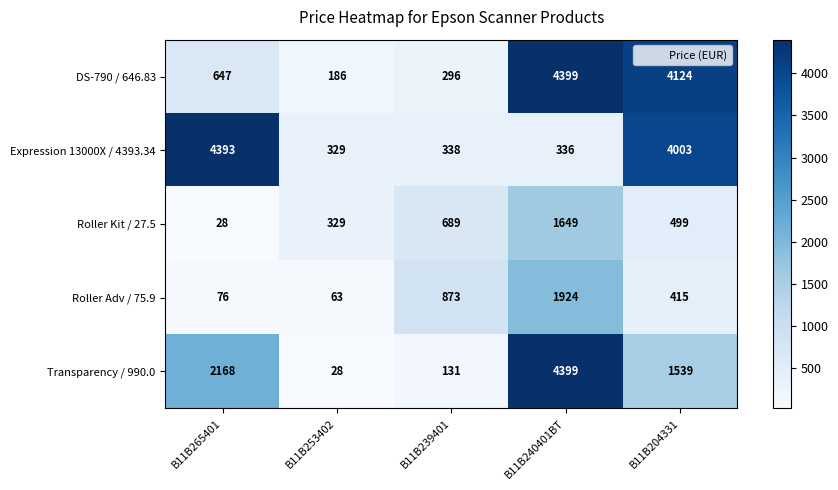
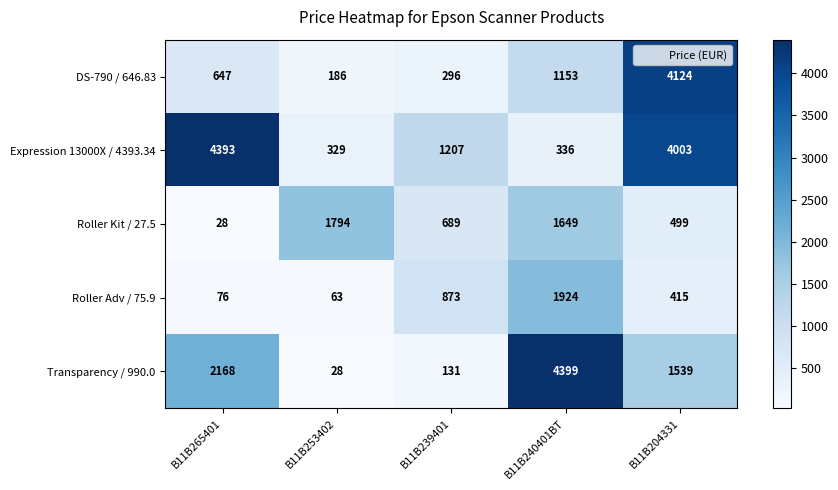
  {
    "DS-790 / 646.83": {
      "B11B265401": 647,
      "B11B253402": 186,
      "B11B239401": 296,
-     "B11B240401BT": 4399,
+     "B11B240401BT": 1153,
      "B11B204331": 4124
    },
    "Expression 13000X / 4393.34": {
      "B11B265401": 4393,
      "B11B253402": 329,
-     "B11B239401": 338,
+     "B11B239401": 1207,
      "B11B240401BT": 336,
      "B11B204331": 4003
    },
    "Roller Kit / 27.5": {
      "B11B265401": 28,
-     "B11B253402": 329,
+     "B11B253402": 1794,
      "B11B239401": 689,
      "B11B240401BT": 1649,
      "B11B204331": 499
    },
    "Roller Adv / 75.9": {
      "B11B265401": 76,
      "B11B253402": 63,
      "B11B239401": 873,
      "B11B240401BT": 1924,
      "B11B204331": 415
    },
    "Transparency / 990.0": {
      "B11B265401": 2168,
      "B11B253402": 28,
      "B11B239401": 131,
      "B11B240401BT": 4399,
      "B11B204331": 1539
    }
  }
